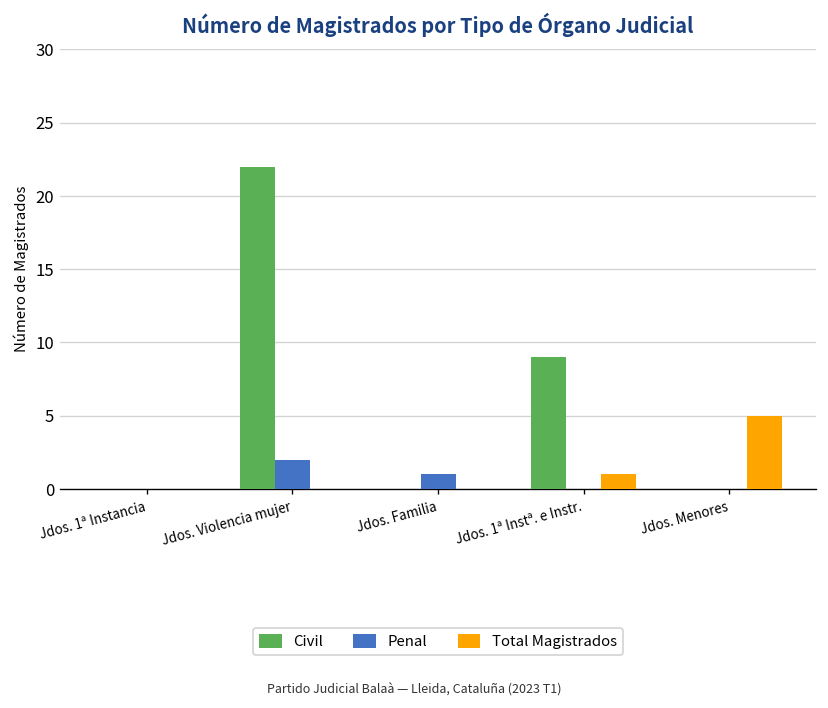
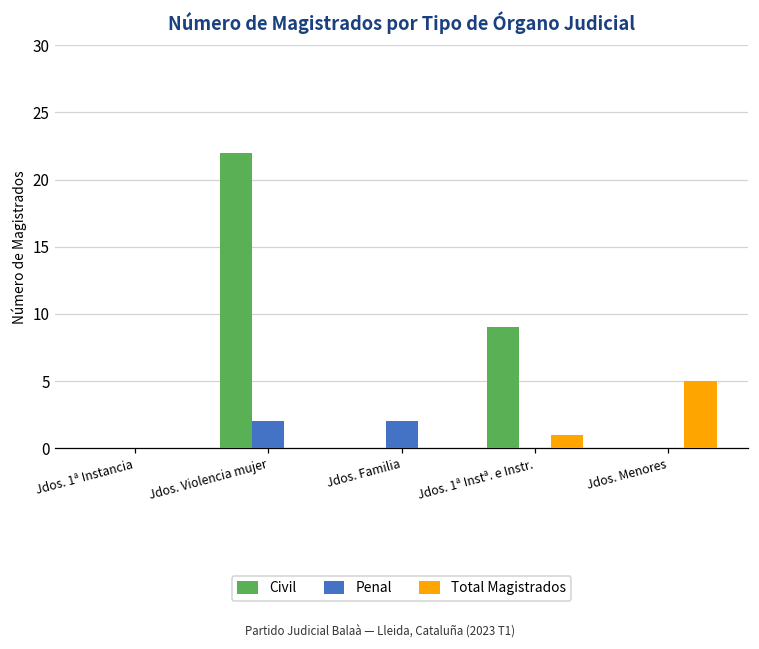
  {
    "Civil": {
      "Jdos. 1ª Instancia": 0,
      "Jdos. Violencia mujer": 22,
      "Jdos. Familia": 0,
      "Jdos. 1ª Instª. e Instr.": 9,
      "Jdos. Menores": 0
    },
    "Penal": {
      "Jdos. 1ª Instancia": 0,
      "Jdos. Violencia mujer": 2,
-     "Jdos. Familia": 1,
+     "Jdos. Familia": 2,
      "Jdos. 1ª Instª. e Instr.": 0,
      "Jdos. Menores": 0
    },
    "Total Magistrados": {
      "Jdos. 1ª Instancia": 0,
      "Jdos. Violencia mujer": 0,
      "Jdos. Familia": 0,
      "Jdos. 1ª Instª. e Instr.": 1,
      "Jdos. Menores": 5
    }
  }
